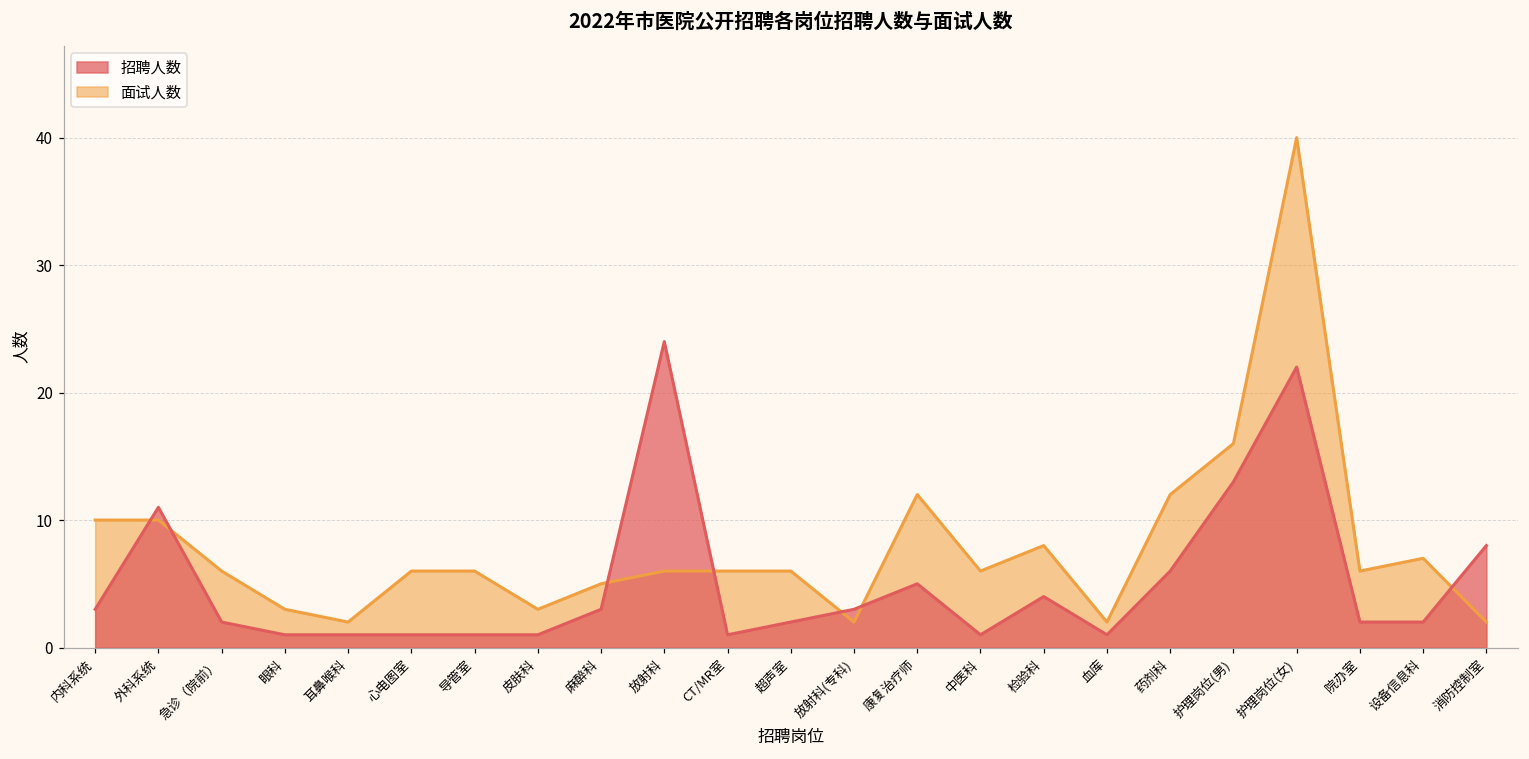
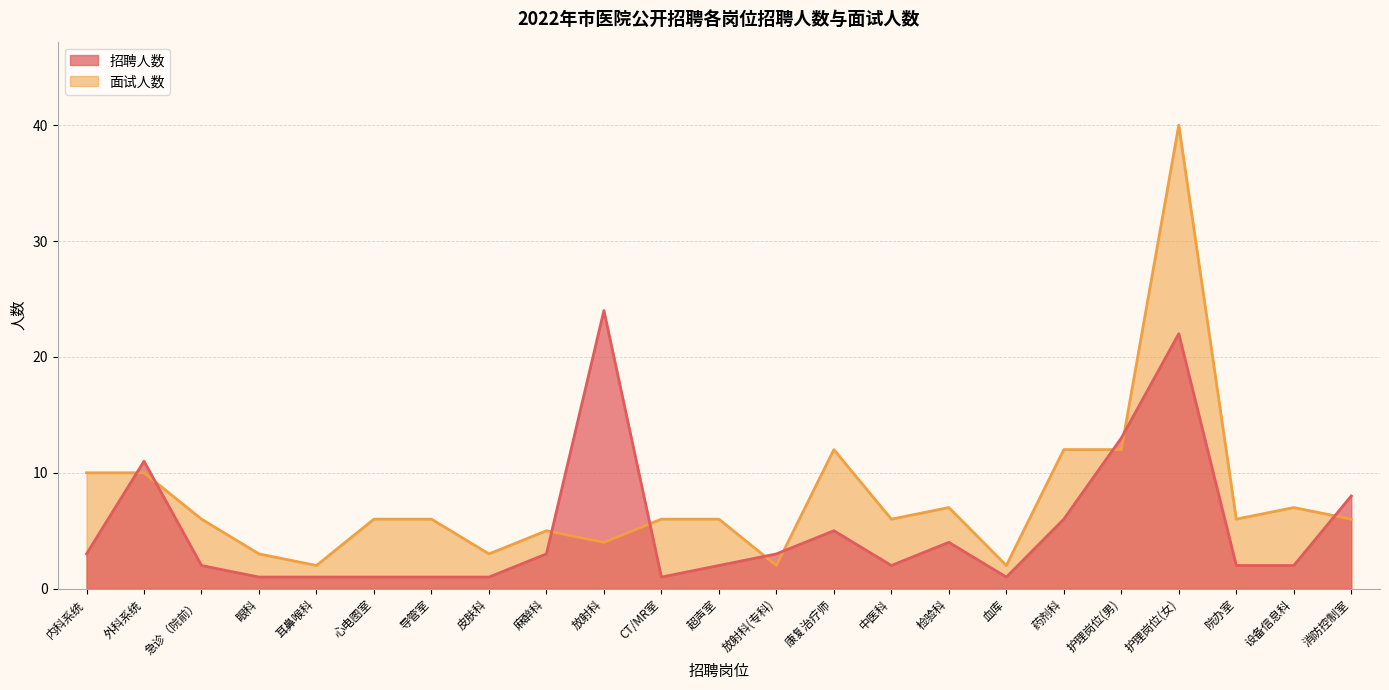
  {
    "面试人数": {
      "内科系统": 10,
      "外科系统": 10,
      "急诊（院前）": 6,
      "眼科": 3,
      "耳鼻喉科": 2,
      "心电图室": 6,
      "导管室": 6,
      "皮肤科": 3,
      "麻醉科": 5,
-     "放射科": 6,
+     "放射科": 4,
      "CT/MR室": 6,
      "超声室": 6,
      "放射科(专科)": 2,
      "康复治疗师": 12,
      "中医科": 6,
-     "检验科": 8,
+     "检验科": 7,
      "血库": 2,
      "药剂科": 12,
-     "护理岗位(男)": 16,
+     "护理岗位(男)": 12,
      "护理岗位(女)": 40,
      "院办室": 6,
      "设备信息科": 7,
-     "消防控制室": 2
+     "消防控制室": 6
    },
    "招聘人数": {
      "内科系统": 3,
      "外科系统": 11,
      "急诊（院前）": 2,
      "眼科": 1,
      "耳鼻喉科": 1,
      "心电图室": 1,
      "导管室": 1,
      "皮肤科": 1,
      "麻醉科": 3,
      "放射科": 24,
      "CT/MR室": 1,
      "超声室": 2,
      "放射科(专科)": 3,
      "康复治疗师": 5,
-     "中医科": 1,
+     "中医科": 2,
      "检验科": 4,
      "血库": 1,
      "药剂科": 6,
      "护理岗位(男)": 13,
      "护理岗位(女)": 22,
      "院办室": 2,
      "设备信息科": 2,
      "消防控制室": 8
    }
  }
